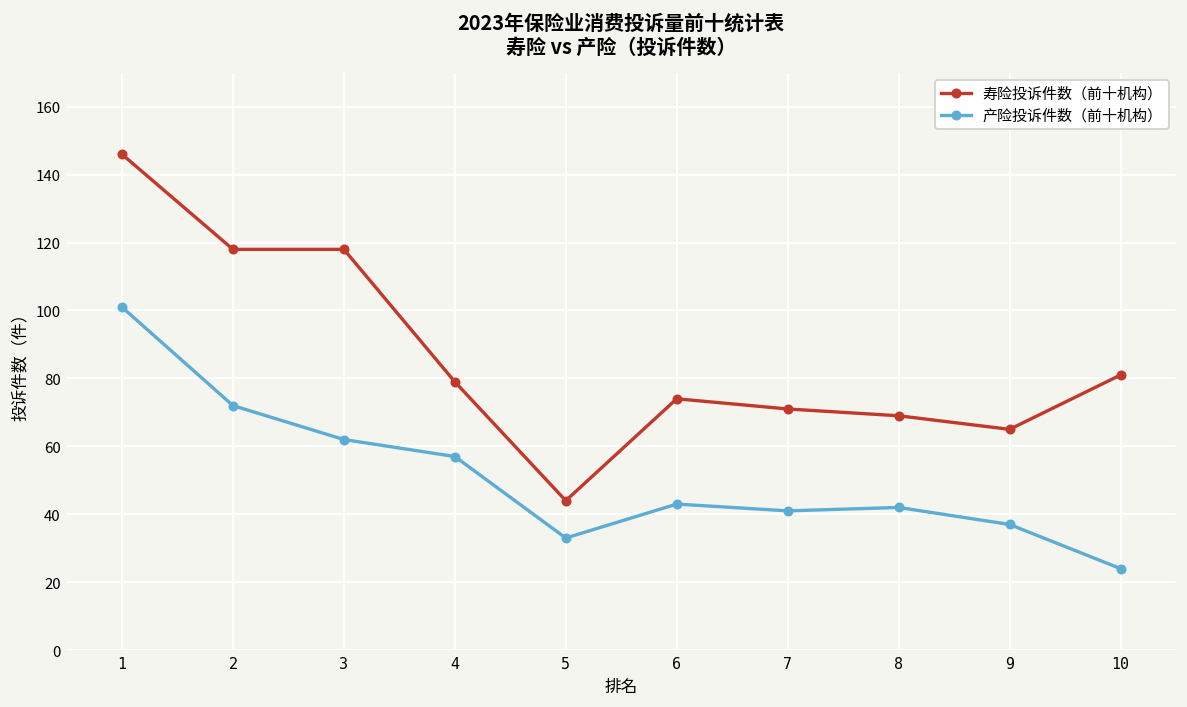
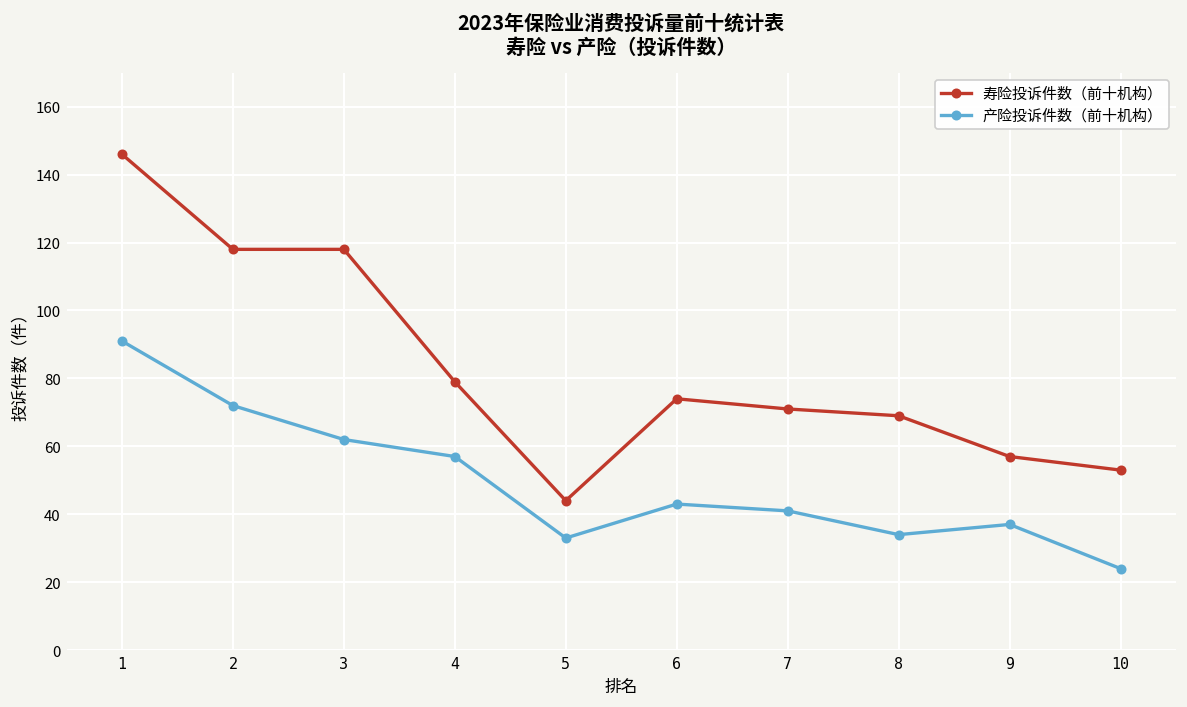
  {
    "寿险投诉件数（前十机构）": {
      "1": 146,
      "2": 118,
      "3": 118,
      "4": 79,
      "5": 44,
      "6": 74,
      "7": 71,
      "8": 69,
-     "9": 65,
-     "10": 81
+     "9": 57,
+     "10": 53
    },
    "产险投诉件数（前十机构）": {
-     "1": 101,
+     "1": 91,
      "2": 72,
      "3": 62,
      "4": 57,
      "5": 33,
      "6": 43,
      "7": 41,
-     "8": 42,
+     "8": 34,
      "9": 37,
      "10": 24
    }
  }
